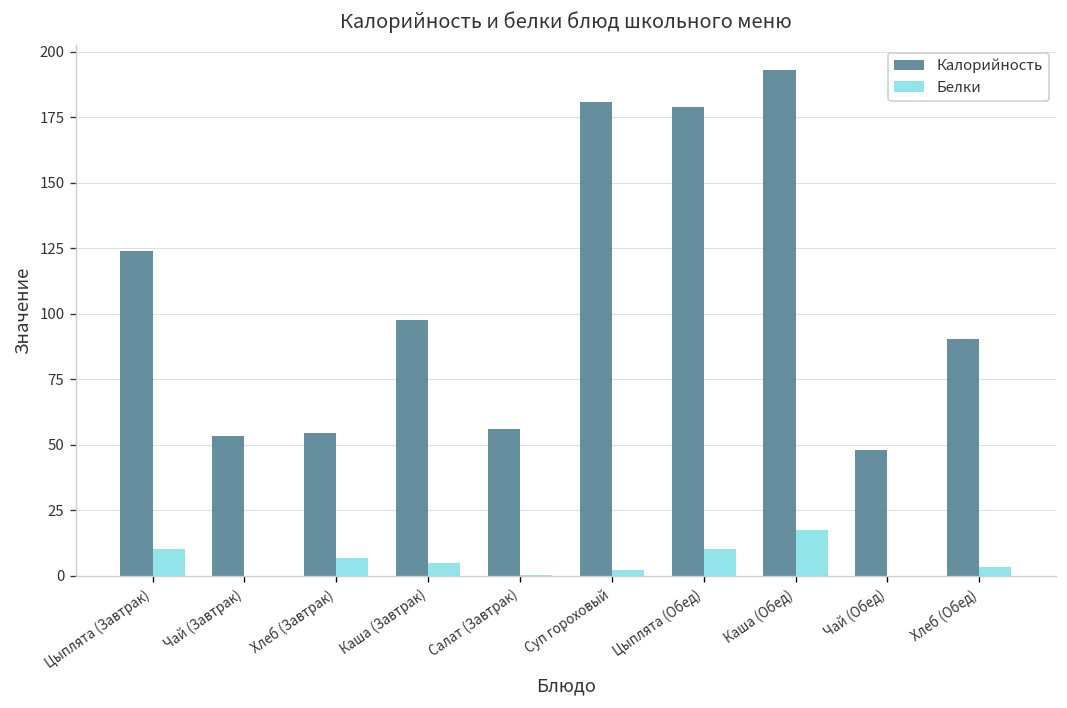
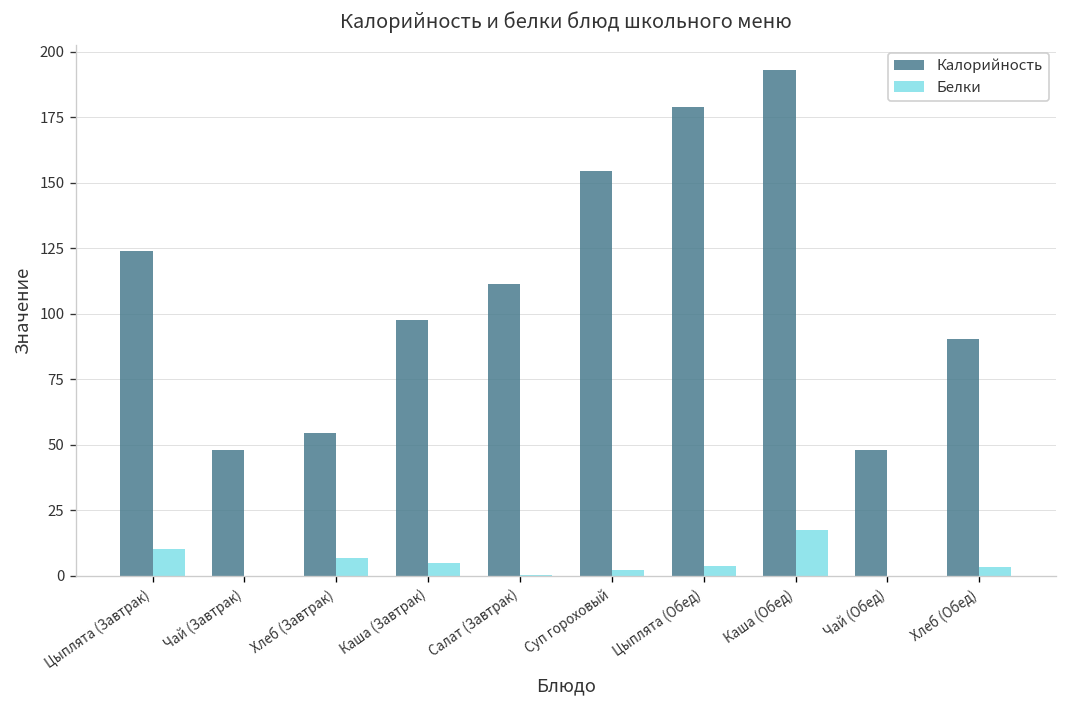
  {
    "Калорийность": {
      "Цыплята (Завтрак)": 124,
-     "Чай (Завтрак)": 53,
+     "Чай (Завтрак)": 48,
      "Хлеб (Завтрак)": 54,
      "Каша (Завтрак)": 98,
-     "Салат (Завтрак)": 56,
-     "Суп гороховый": 181,
+     "Салат (Завтрак)": 111,
+     "Суп гороховый": 155,
      "Цыплята (Обед)": 179,
      "Каша (Обед)": 193,
      "Чай (Обед)": 48,
      "Хлеб (Обед)": 90
    },
    "Белки": {
      "Цыплята (Завтрак)": 10,
      "Чай (Завтрак)": 0,
      "Хлеб (Завтрак)": 7,
      "Каша (Завтрак)": 5,
      "Суп гороховый": 2,
-     "Цыплята (Обед)": 10,
+     "Цыплята (Обед)": 4,
      "Каша (Обед)": 17,
      "Чай (Обед)": 0,
      "Хлеб (Обед)": 4
    }
  }
